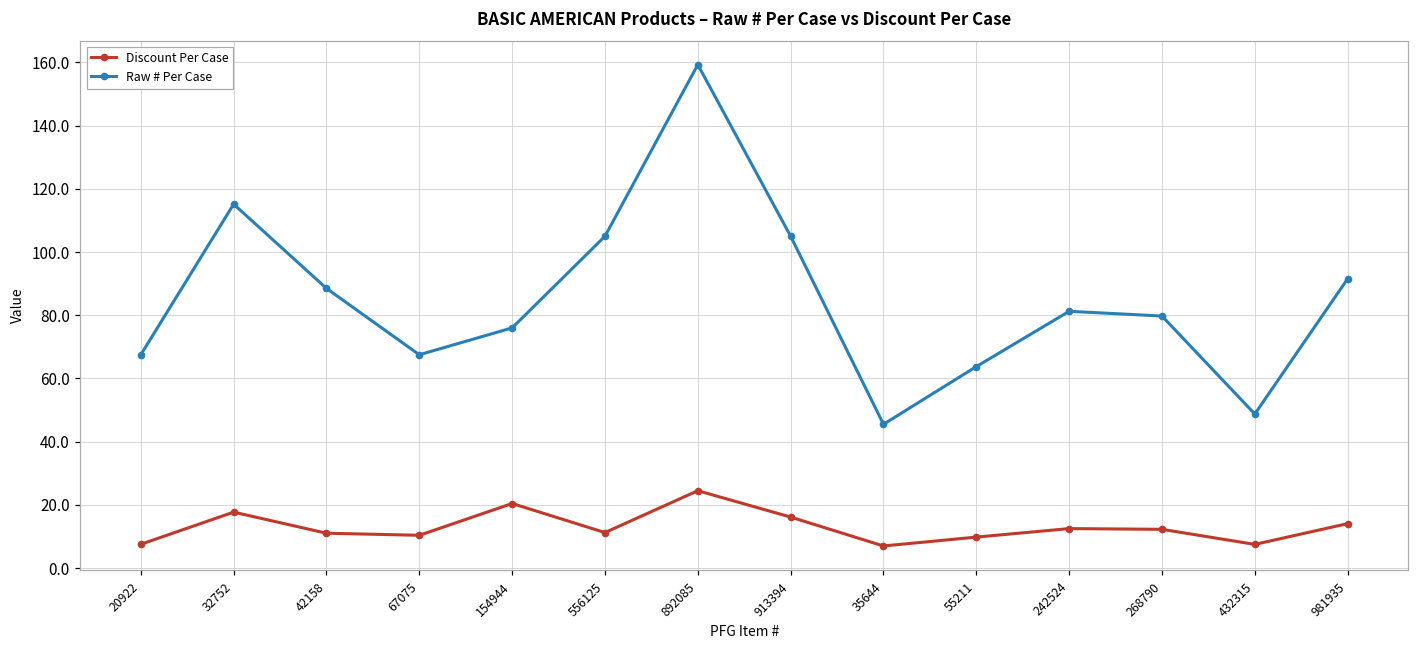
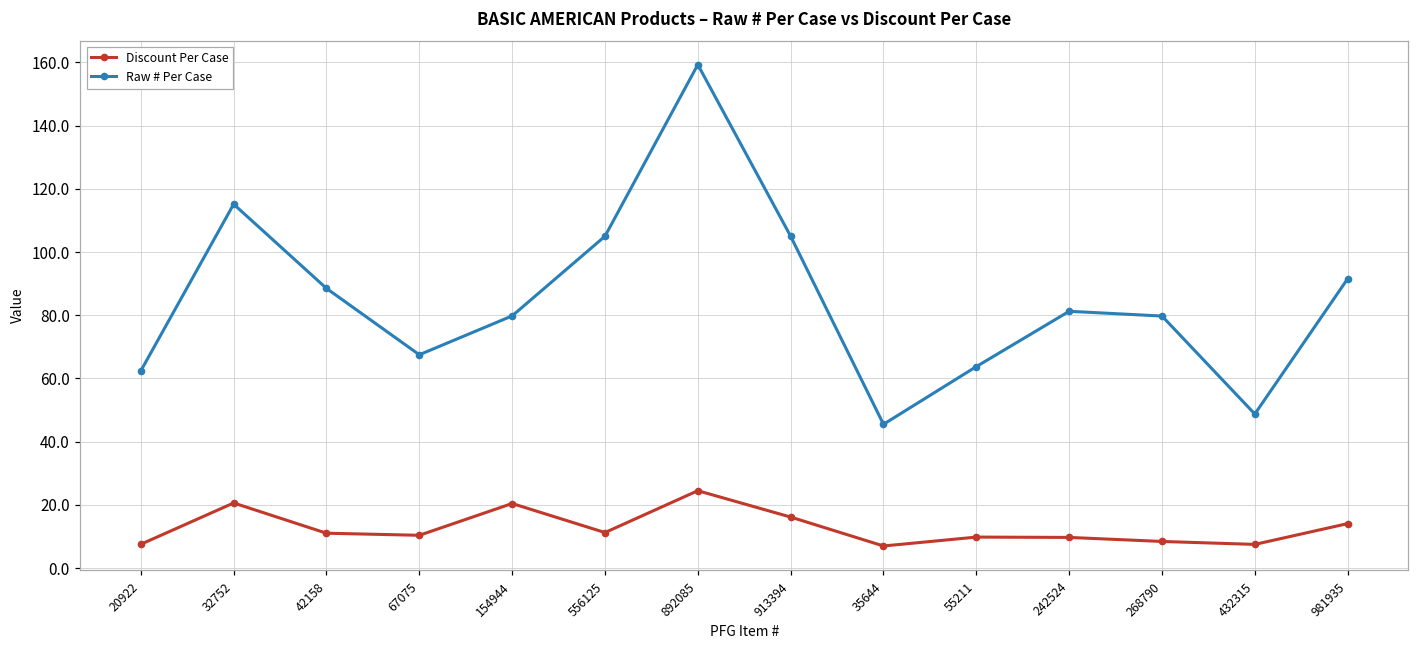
  {
    "Discount Per Case": {
      "20922": 8,
-     "32752": 18,
+     "32752": 21,
      "42158": 11,
      "67075": 10,
      "154944": 20,
      "556125": 11,
      "892085": 24,
      "913394": 16,
      "35644": 7,
      "55211": 10,
-     "242524": 12,
-     "268790": 12,
+     "242524": 10,
+     "268790": 8,
      "432315": 7,
      "981935": 14
    },
    "Raw # Per Case": {
-     "20922": 68,
+     "20922": 62,
      "32752": 115,
      "42158": 89,
      "67075": 68,
-     "154944": 76,
+     "154944": 80,
      "556125": 105,
      "892085": 159,
      "913394": 105,
      "35644": 46,
      "55211": 64,
      "242524": 81,
      "268790": 80,
      "432315": 49,
      "981935": 92
    }
  }
